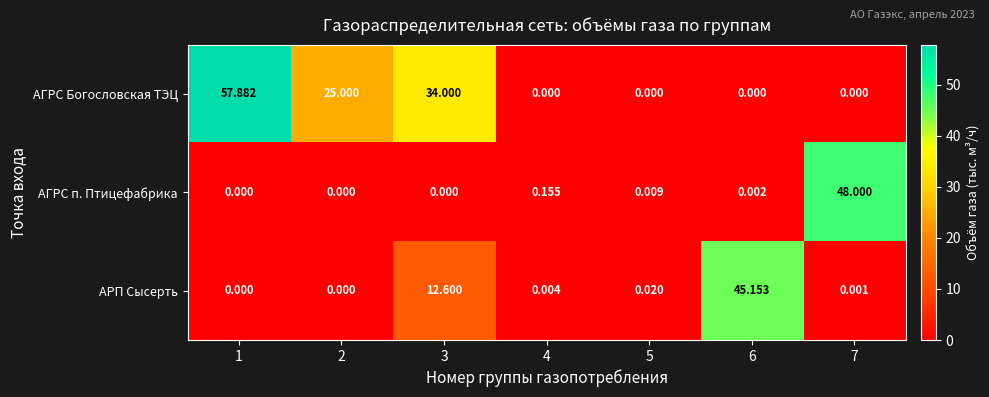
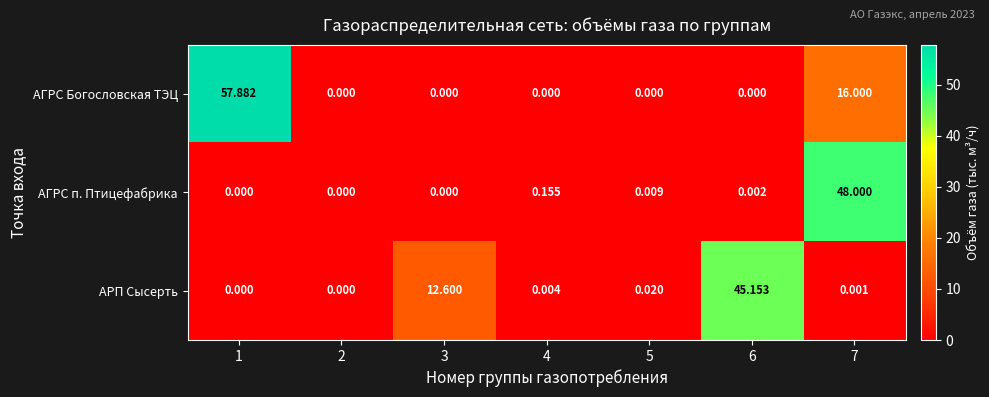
  {
    "АГРС Богословская ТЭЦ": {
      "1": 57.882,
-     "2": 25.000,
-     "3": 34.000,
+     "2": 0.000,
+     "3": 0.000,
      "4": 0.000,
      "5": 0.000,
      "6": 0.000,
-     "7": 0.000
+     "7": 16.000
    },
    "АГРС п. Птицефабрика": {
      "1": 0.000,
      "2": 0.000,
      "3": 0.000,
      "4": 0.155,
      "5": 0.009,
      "6": 0.002,
      "7": 48.000
    },
    "АРП Сысерть": {
      "1": 0.000,
      "2": 0.000,
      "3": 12.600,
      "4": 0.004,
      "5": 0.020,
      "6": 45.153,
      "7": 0.001
    }
  }
